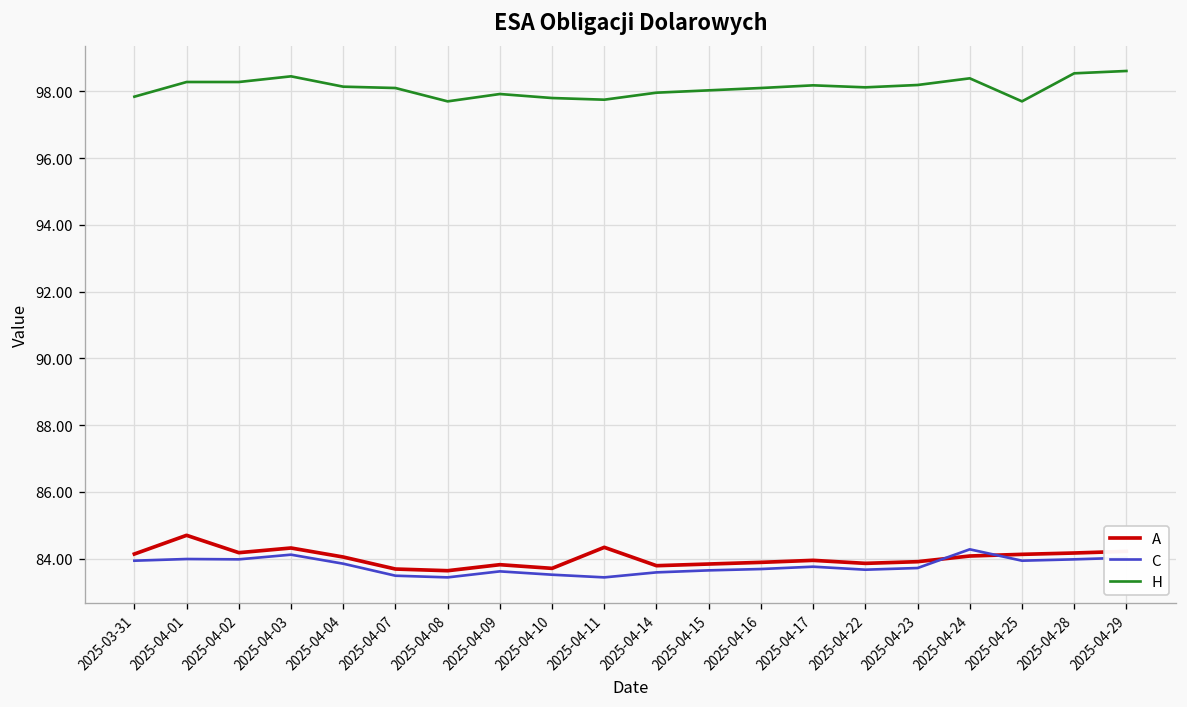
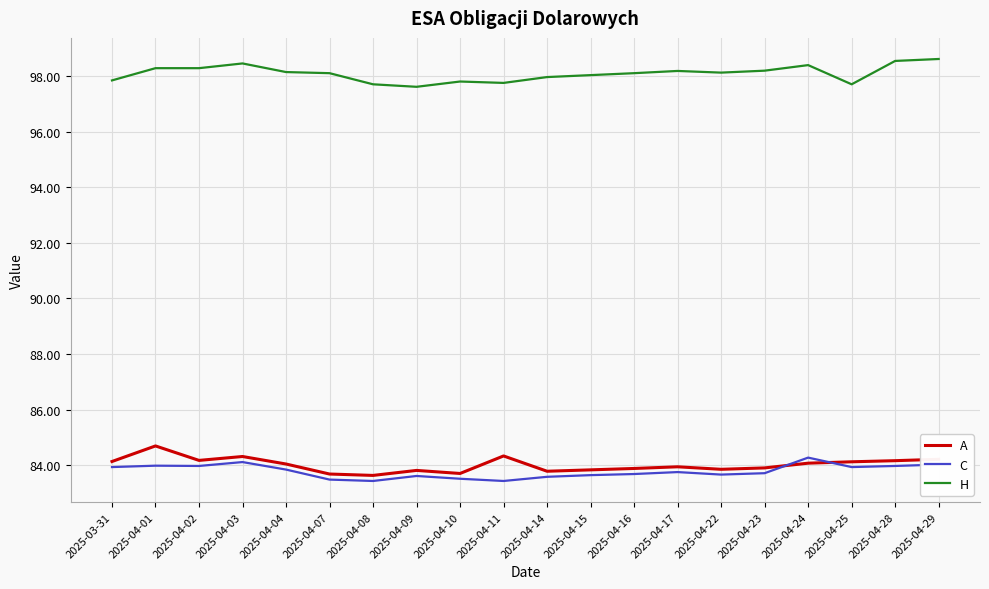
  {
    "A": {
      "2025-03-31": 84.1,
      "2025-04-01": 84.7,
      "2025-04-02": 84.2,
      "2025-04-03": 84.3,
      "2025-04-04": 84.1,
      "2025-04-07": 83.7,
      "2025-04-08": 83.6,
      "2025-04-09": 83.8,
      "2025-04-10": 83.7,
      "2025-04-11": 84.3,
      "2025-04-14": 83.8,
      "2025-04-15": 83.8,
      "2025-04-16": 83.9,
      "2025-04-17": 84.0,
      "2025-04-22": 83.9,
      "2025-04-23": 83.9,
      "2025-04-24": 84.1,
      "2025-04-25": 84.1,
      "2025-04-28": 84.2
    },
    "C": {
      "2025-03-31": 83.9,
      "2025-04-01": 84.0,
      "2025-04-02": 84.0,
      "2025-04-03": 84.1,
      "2025-04-04": 83.9,
      "2025-04-07": 83.5,
      "2025-04-08": 83.4,
      "2025-04-09": 83.6,
      "2025-04-10": 83.5,
      "2025-04-11": 83.4,
      "2025-04-14": 83.6,
      "2025-04-15": 83.7,
      "2025-04-16": 83.7,
      "2025-04-17": 83.8,
      "2025-04-22": 83.7,
      "2025-04-23": 83.7,
      "2025-04-24": 84.3,
      "2025-04-25": 83.9,
      "2025-04-28": 84.0
    },
    "H": {
      "2025-03-31": 97.8,
      "2025-04-01": 98.3,
      "2025-04-02": 98.3,
      "2025-04-03": 98.5,
      "2025-04-04": 98.1,
      "2025-04-07": 98.1,
      "2025-04-08": 97.7,
-     "2025-04-09": 97.9,
+     "2025-04-09": 97.6,
      "2025-04-10": 97.8,
      "2025-04-11": 97.8,
      "2025-04-14": 98.0,
      "2025-04-15": 98.0,
      "2025-04-16": 98.1,
      "2025-04-17": 98.2,
      "2025-04-22": 98.1,
      "2025-04-23": 98.2,
      "2025-04-24": 98.4,
      "2025-04-25": 97.7,
      "2025-04-28": 98.5,
      "2025-04-29": 98.6
    }
  }
